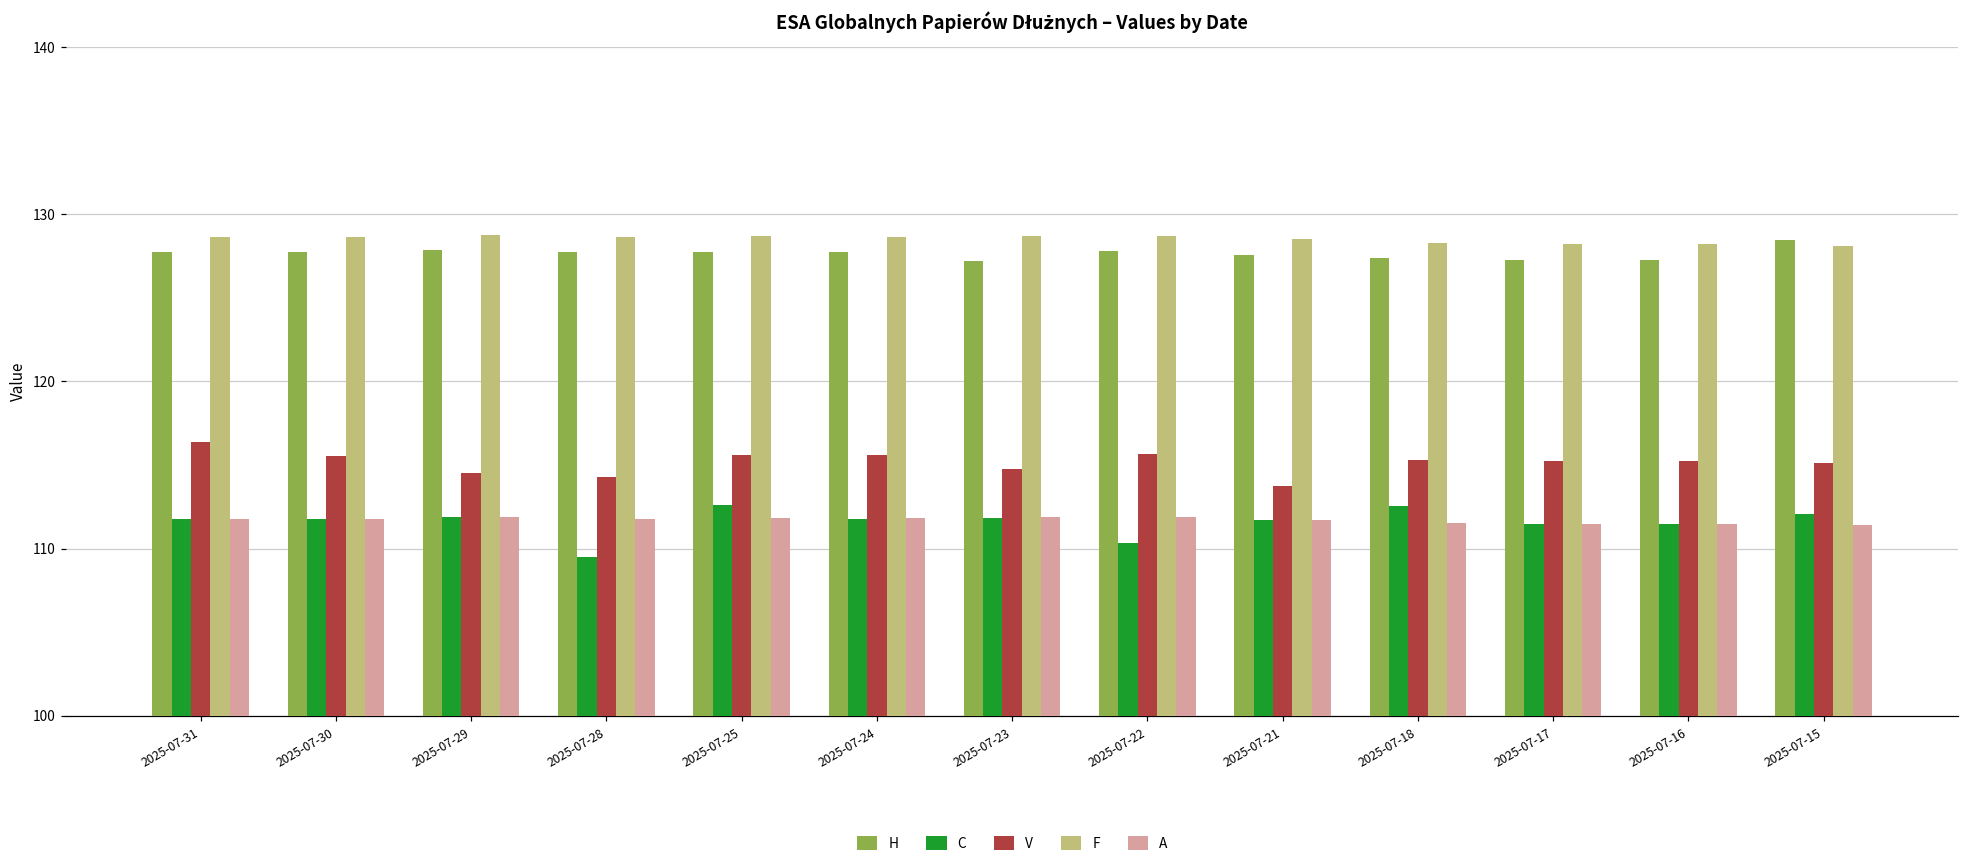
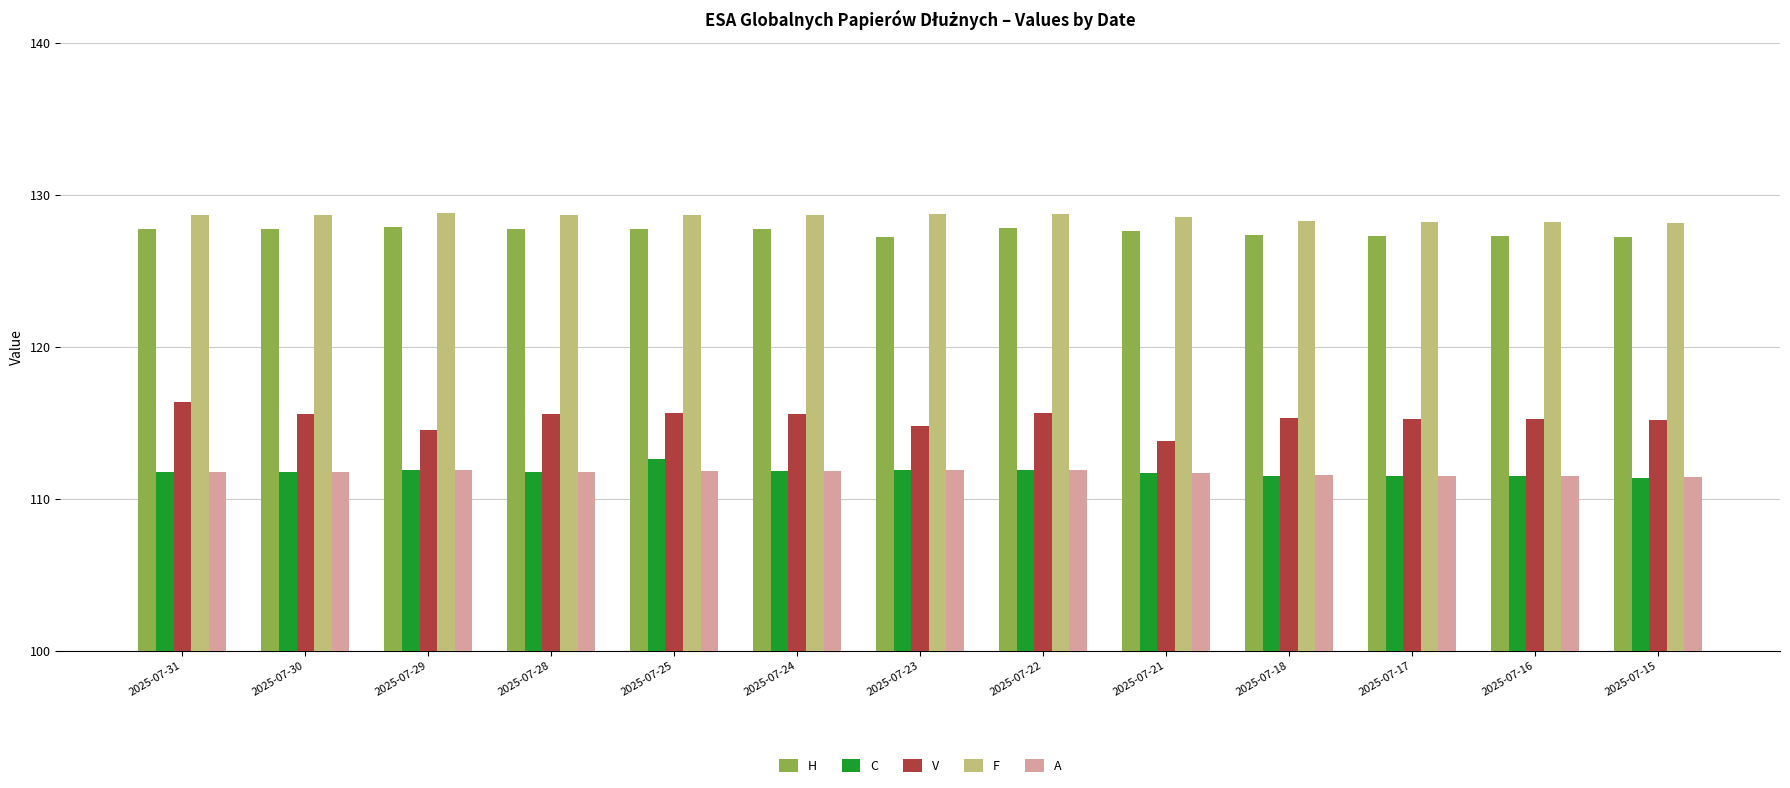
  {
    "H": {
      "2025-07-31": 127.7,
      "2025-07-30": 127.7,
      "2025-07-29": 127.9,
      "2025-07-28": 127.7,
      "2025-07-25": 127.8,
      "2025-07-24": 127.7,
      "2025-07-23": 127.2,
      "2025-07-22": 127.8,
      "2025-07-21": 127.6,
      "2025-07-18": 127.4,
      "2025-07-17": 127.3,
      "2025-07-16": 127.3,
-     "2025-07-15": 128.5
+     "2025-07-15": 127.2
    },
    "C": {
      "2025-07-31": 111.7,
      "2025-07-30": 111.7,
      "2025-07-29": 111.9,
-     "2025-07-28": 109.5,
+     "2025-07-28": 111.8,
      "2025-07-25": 112.6,
      "2025-07-24": 111.8,
      "2025-07-23": 111.9,
-     "2025-07-22": 110.3,
+     "2025-07-22": 111.9,
      "2025-07-21": 111.7,
-     "2025-07-18": 112.6,
+     "2025-07-18": 111.5,
      "2025-07-17": 111.5,
      "2025-07-16": 111.5,
-     "2025-07-15": 112.1
+     "2025-07-15": 111.4
    },
    "V": {
      "2025-07-31": 116.4,
      "2025-07-30": 115.5,
      "2025-07-29": 114.5,
-     "2025-07-28": 114.3,
+     "2025-07-28": 115.5,
      "2025-07-25": 115.6,
      "2025-07-24": 115.6,
      "2025-07-23": 114.8,
      "2025-07-22": 115.6,
      "2025-07-21": 113.8,
      "2025-07-18": 115.3,
      "2025-07-17": 115.2,
      "2025-07-16": 115.2,
      "2025-07-15": 115.1
    }
  }
